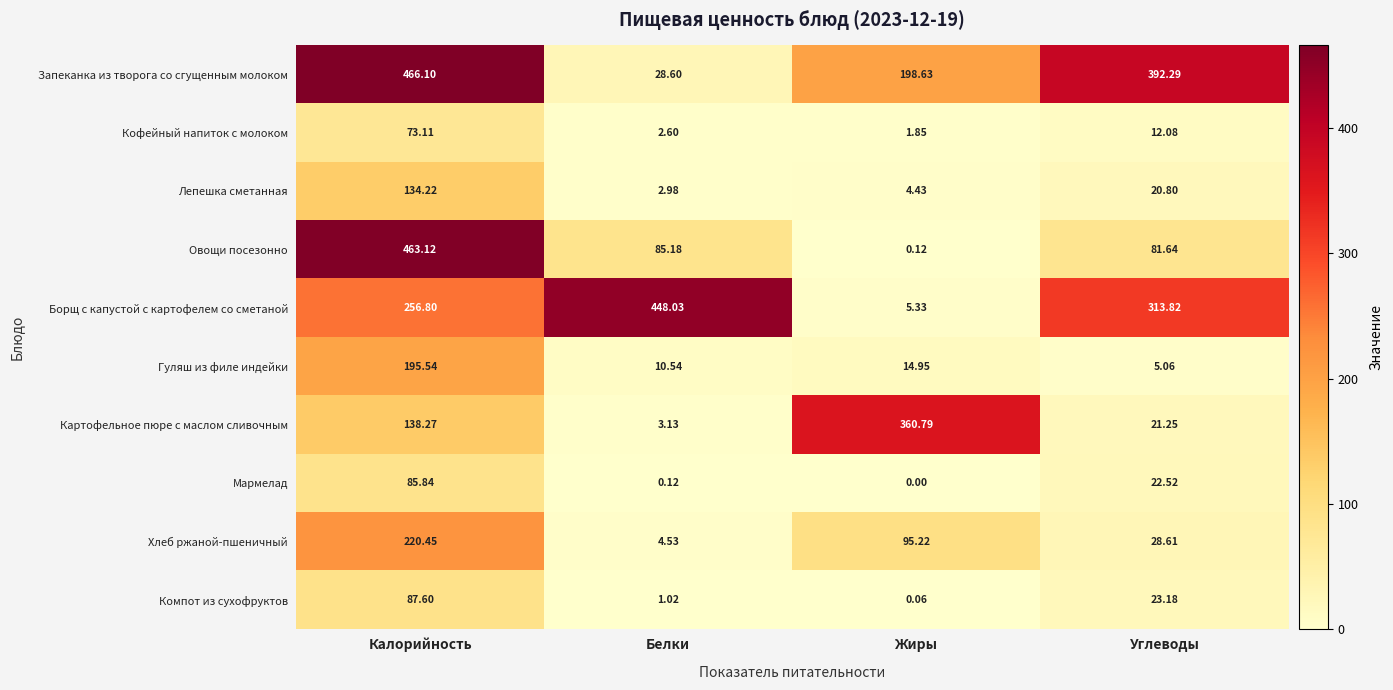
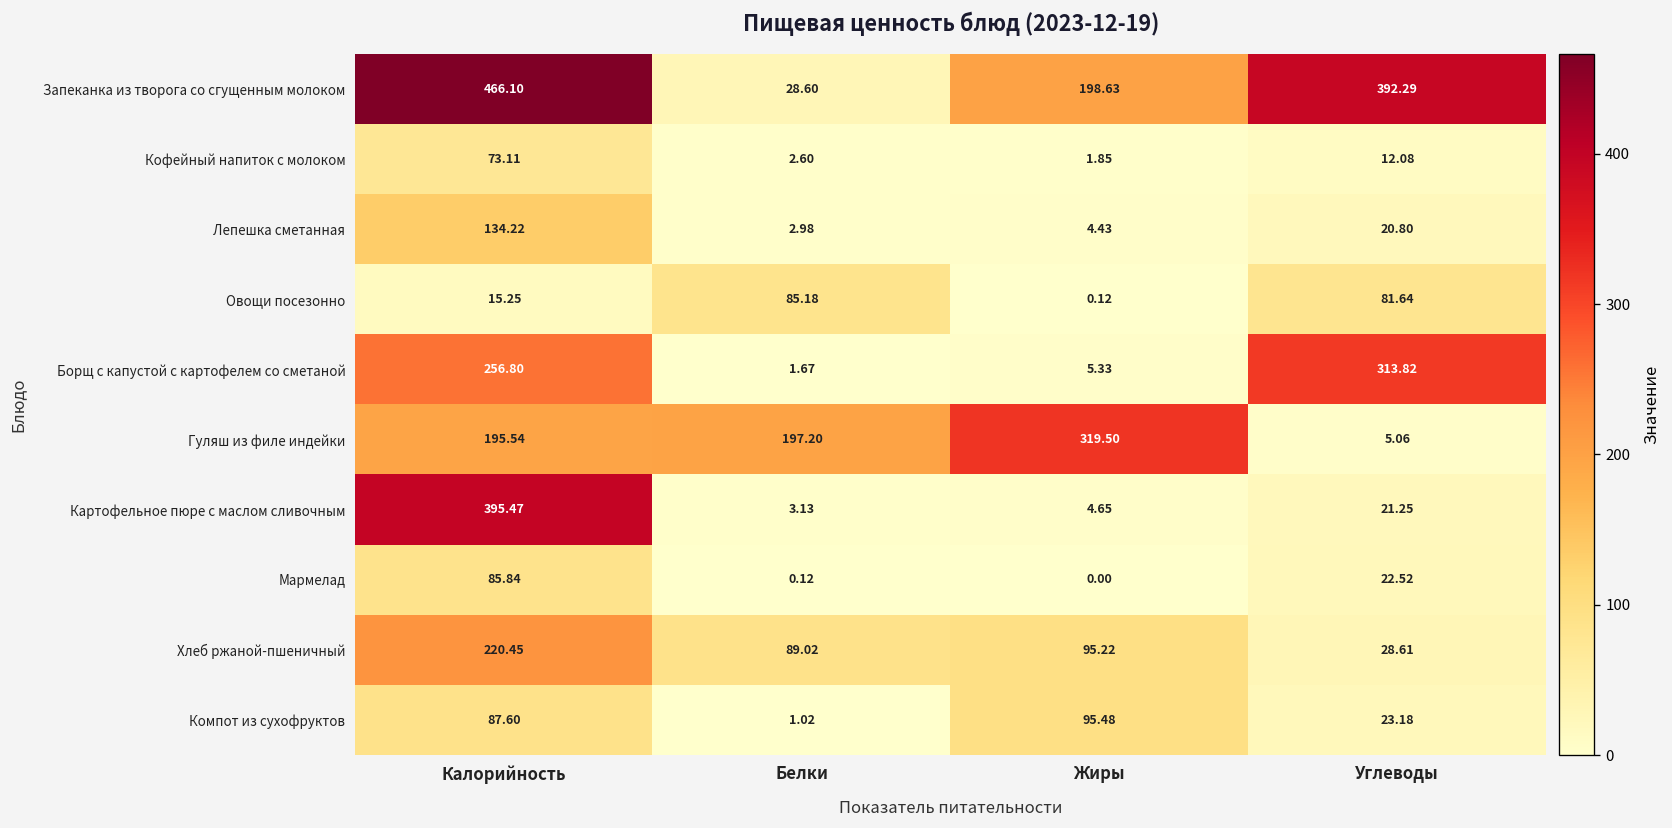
  {
    "Запеканка из творога со сгущенным молоком": {
      "Калорийность": 466.10,
      "Белки": 28.60,
      "Жиры": 198.63,
      "Углеводы": 392.29
    },
    "Кофейный напиток с молоком": {
      "Калорийность": 73.11,
      "Белки": 2.60,
      "Жиры": 1.85,
      "Углеводы": 12.08
    },
    "Лепешка сметанная": {
      "Калорийность": 134.22,
      "Белки": 2.98,
      "Жиры": 4.43,
      "Углеводы": 20.80
    },
    "Овощи посезонно": {
-     "Калорийность": 463.12,
+     "Калорийность": 15.25,
      "Белки": 85.18,
      "Жиры": 0.12,
      "Углеводы": 81.64
    },
    "Борщ с капустой с картофелем со сметаной": {
      "Калорийность": 256.80,
-     "Белки": 448.03,
+     "Белки": 1.67,
      "Жиры": 5.33,
      "Углеводы": 313.82
    },
    "Гуляш из филе индейки": {
      "Калорийность": 195.54,
-     "Белки": 10.54,
-     "Жиры": 14.95,
+     "Белки": 197.20,
+     "Жиры": 319.50,
      "Углеводы": 5.06
    },
    "Картофельное пюре с маслом сливочным": {
-     "Калорийность": 138.27,
+     "Калорийность": 395.47,
      "Белки": 3.13,
-     "Жиры": 360.79,
+     "Жиры": 4.65,
      "Углеводы": 21.25
    },
    "Мармелад": {
      "Калорийность": 85.84,
      "Белки": 0.12,
      "Жиры": 0.00,
      "Углеводы": 22.52
    },
    "Хлеб ржаной-пшеничный": {
      "Калорийность": 220.45,
-     "Белки": 4.53,
+     "Белки": 89.02,
      "Жиры": 95.22,
      "Углеводы": 28.61
    },
    "Компот из сухофруктов": {
      "Калорийность": 87.60,
      "Белки": 1.02,
-     "Жиры": 0.06,
+     "Жиры": 95.48,
      "Углеводы": 23.18
    }
  }
